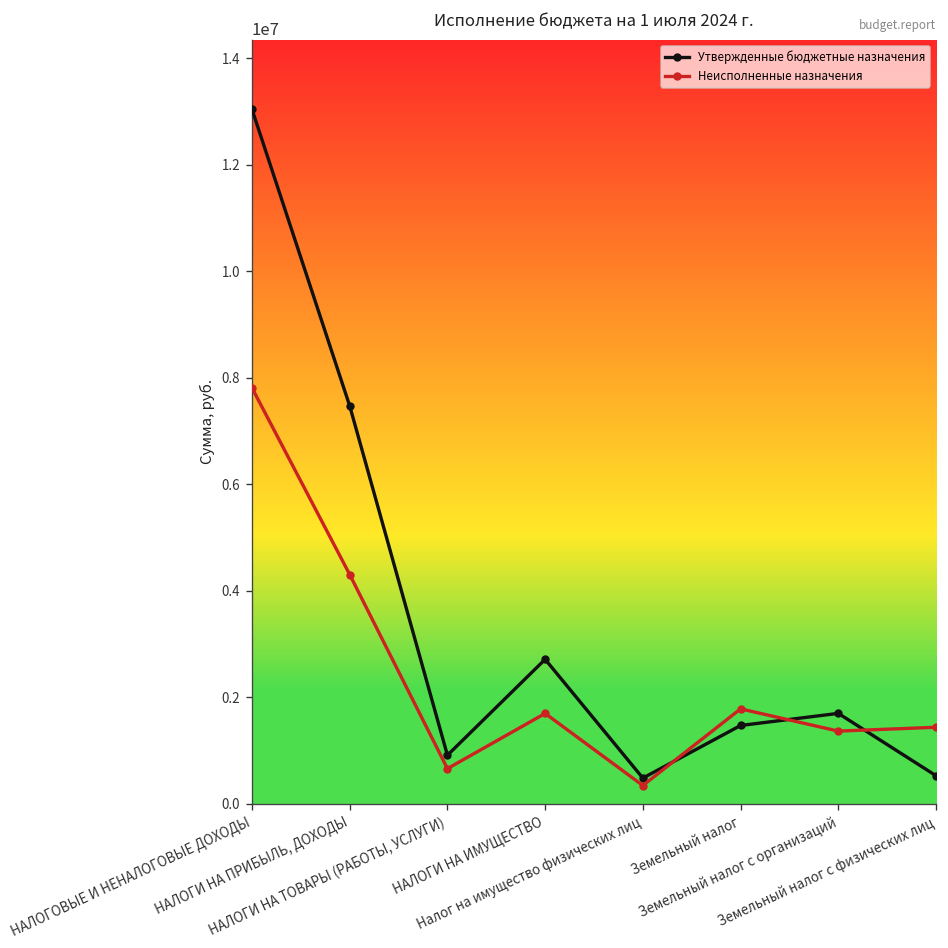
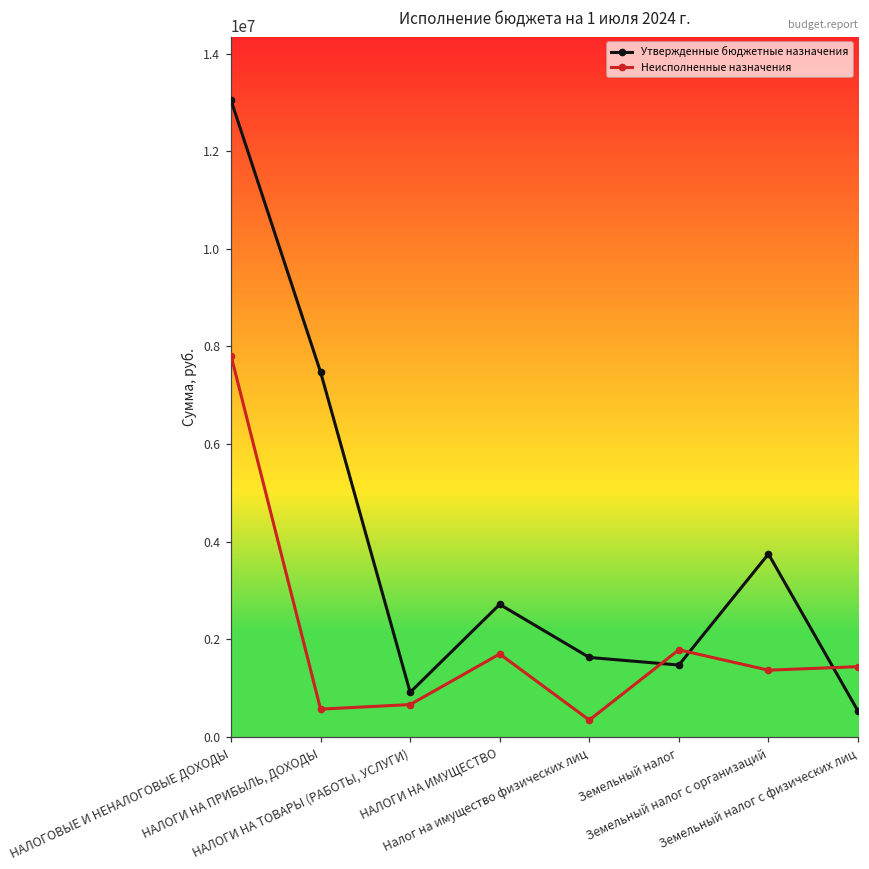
  {
    "Утвержденные бюджетные назначения": {
      "НАЛОГОВЫЕ И НЕНАЛОГОВЫЕ ДОХОДЫ": 13000000,
      "НАЛОГИ НА ПРИБЫЛЬ, ДОХОДЫ": 7500000,
      "НАЛОГИ НА ТОВАРЫ (РАБОТЫ, УСЛУГИ)": 900000,
      "НАЛОГИ НА ИМУЩЕСТВО": 2700000,
-     "Налог на имущество физических лиц": 500000,
+     "Налог на имущество физических лиц": 1600000,
      "Земельный налог": 1500000,
-     "Земельный налог с организаций": 1700000,
+     "Земельный налог с организаций": 3700000,
      "Земельный налог с физических лиц": 500000
    },
    "Неисполненные назначения": {
      "НАЛОГОВЫЕ И НЕНАЛОГОВЫЕ ДОХОДЫ": 7800000,
-     "НАЛОГИ НА ПРИБЫЛЬ, ДОХОДЫ": 4300000,
+     "НАЛОГИ НА ПРИБЫЛЬ, ДОХОДЫ": 600000,
      "НАЛОГИ НА ТОВАРЫ (РАБОТЫ, УСЛУГИ)": 700000,
      "НАЛОГИ НА ИМУЩЕСТВО": 1700000,
      "Налог на имущество физических лиц": 300000,
      "Земельный налог": 1800000,
      "Земельный налог с организаций": 1400000,
      "Земельный налог с физических лиц": 1400000
    }
  }
